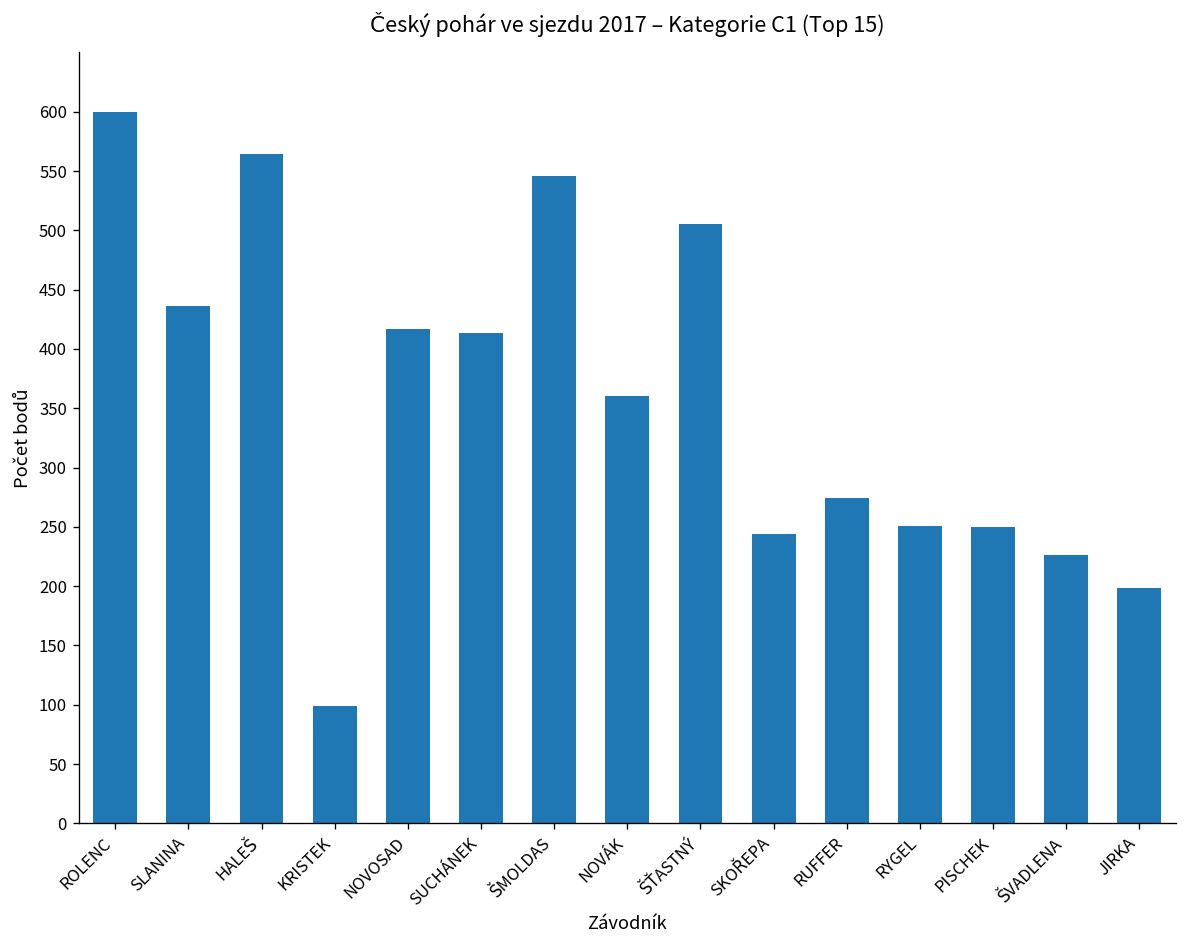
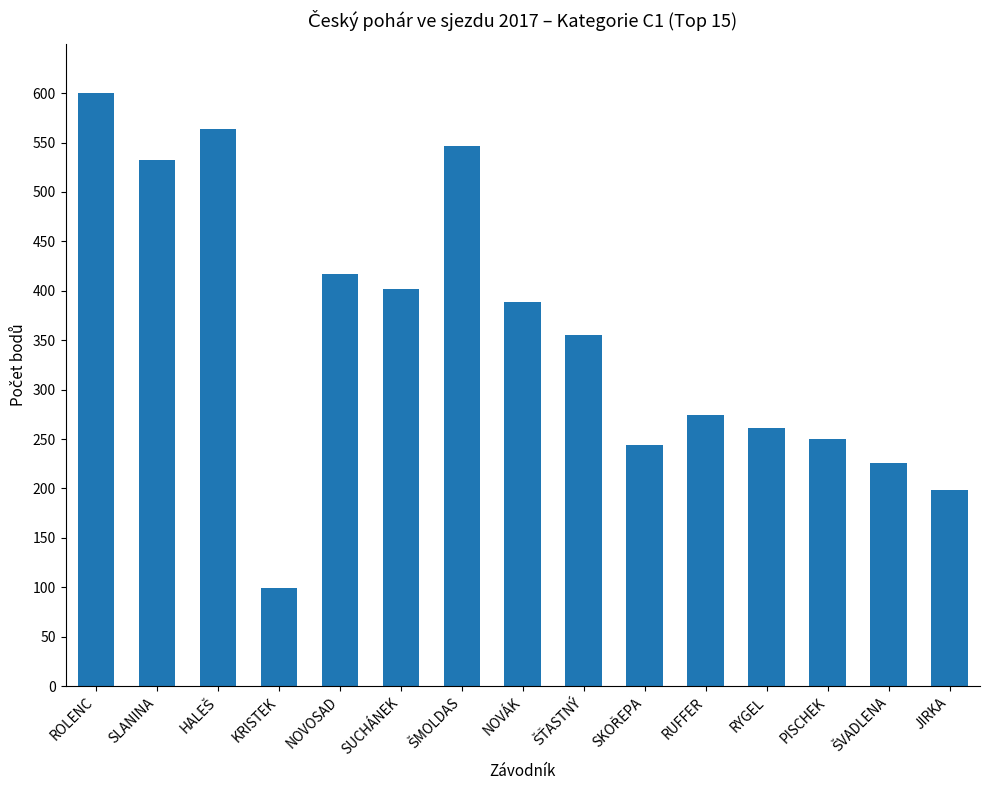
  {
    "ROLENC": 600,
-   "SLANINA": 440,
+   "SLANINA": 530,
    "HALEŠ": 560,
    "KRISTEK": 100,
    "NOVOSAD": 420,
-   "SUCHÁNEK": 410,
+   "SUCHÁNEK": 400,
    "ŠMOLDAS": 550,
-   "NOVÁK": 360,
-   "ŠŤASTNÝ": 510,
+   "NOVÁK": 390,
+   "ŠŤASTNÝ": 360,
    "SKOŘEPA": 240,
    "RUFFER": 270,
-   "RYGEL": 250,
+   "RYGEL": 260,
    "PISCHEK": 250,
    "ŠVADLENA": 230,
    "JIRKA": 200
  }
